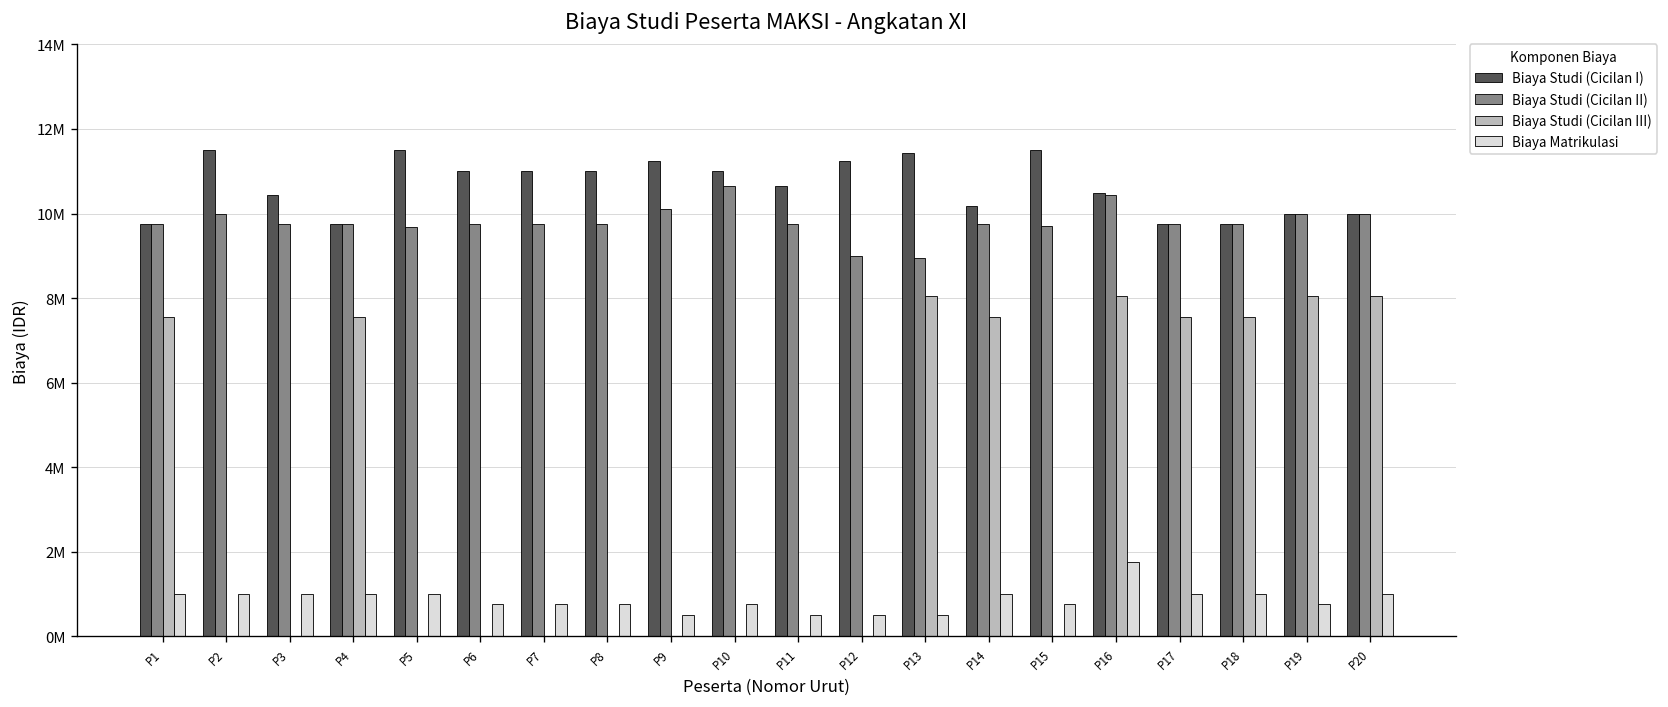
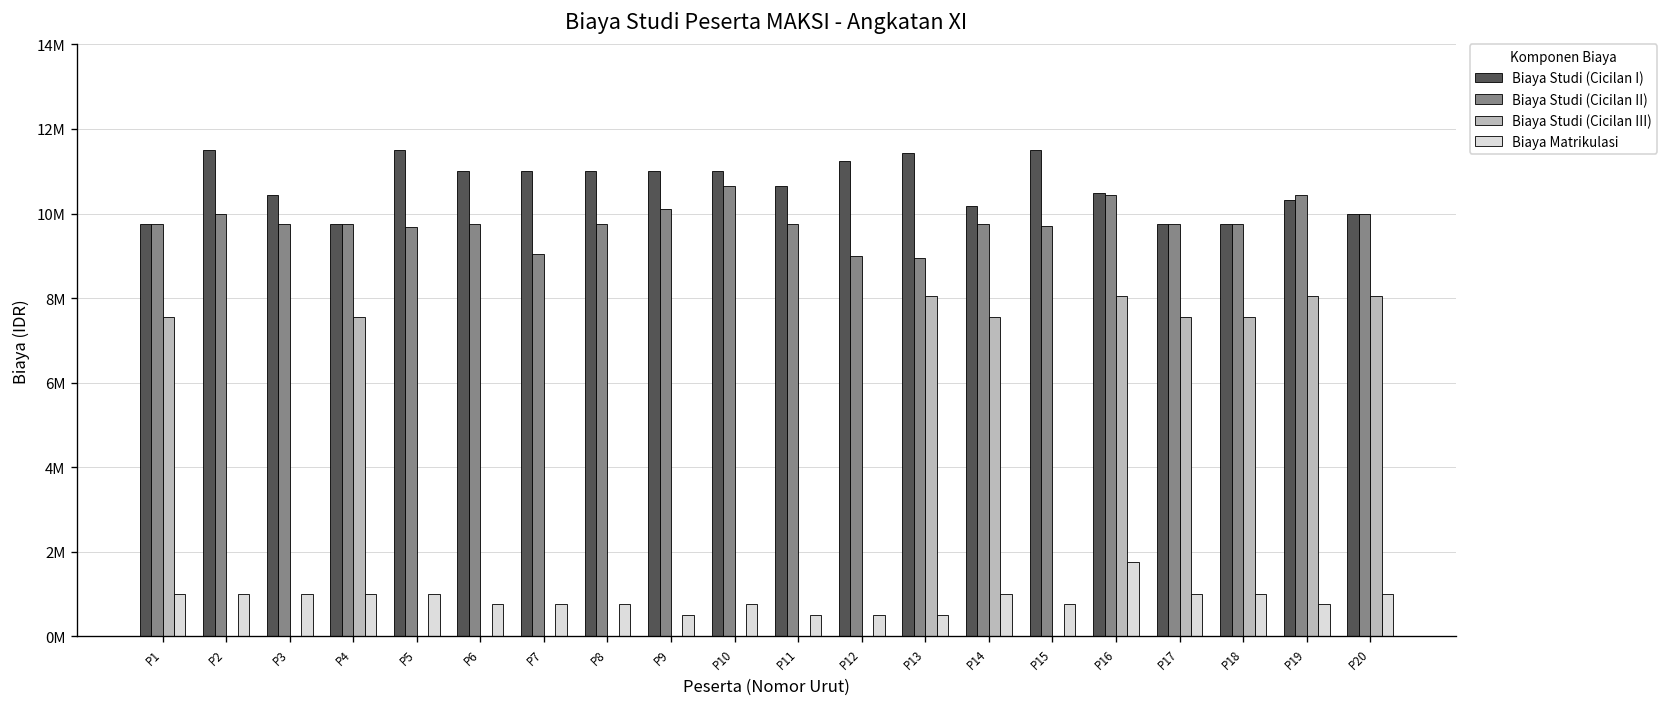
  {
    "Biaya Studi (Cicilan I)": {
      "P1": 9800000,
      "P2": 11500000,
      "P3": 10400000,
      "P4": 9800000,
      "P5": 11500000,
      "P6": 11000000,
      "P7": 11000000,
      "P8": 11000000,
-     "P9": 11300000,
+     "P9": 11000000,
      "P10": 11000000,
      "P11": 10700000,
      "P12": 11300000,
      "P13": 11400000,
      "P14": 10200000,
      "P15": 11500000,
      "P16": 10500000,
      "P17": 9800000,
      "P18": 9800000,
-     "P19": 10000000,
+     "P19": 10300000,
      "P20": 10000000
    },
    "Biaya Studi (Cicilan II)": {
      "P1": 9800000,
      "P2": 10000000,
      "P3": 9800000,
      "P4": 9800000,
      "P5": 9700000,
      "P6": 9800000,
-     "P7": 9800000,
+     "P7": 9000000,
      "P8": 9800000,
      "P9": 10100000,
      "P10": 10600000,
      "P11": 9800000,
      "P12": 9000000,
      "P13": 8900000,
      "P14": 9800000,
      "P15": 9700000,
      "P16": 10400000,
      "P17": 9800000,
      "P18": 9800000,
-     "P19": 10000000,
+     "P19": 10400000,
      "P20": 10000000
    }
  }
